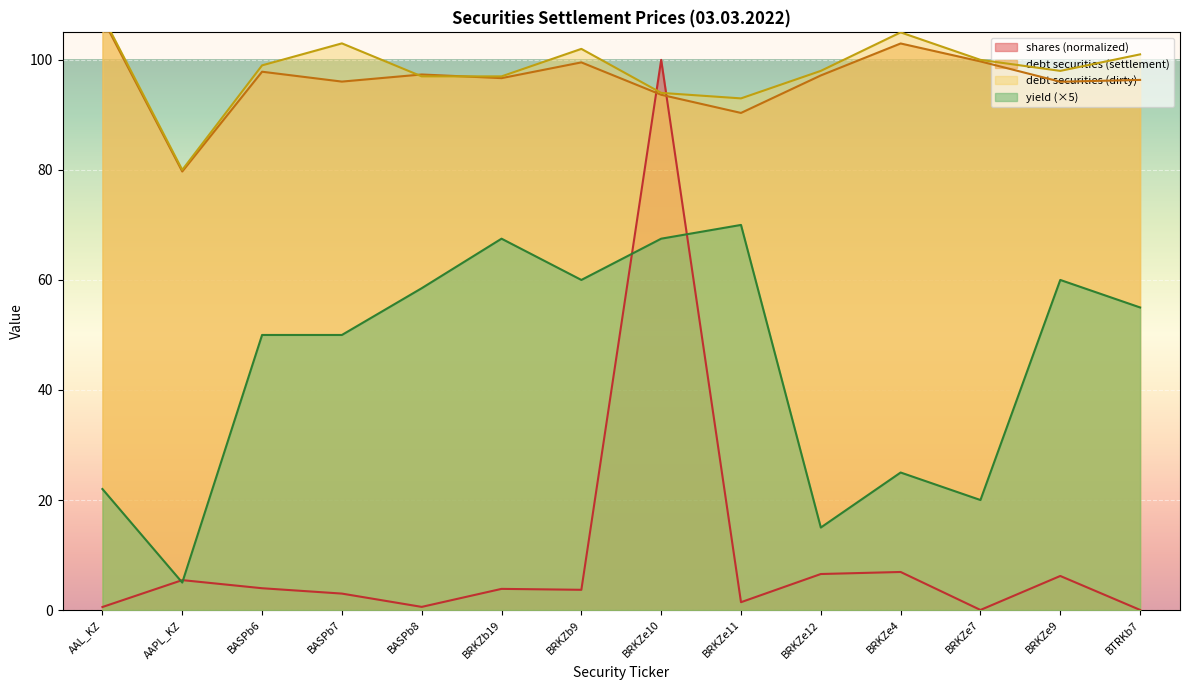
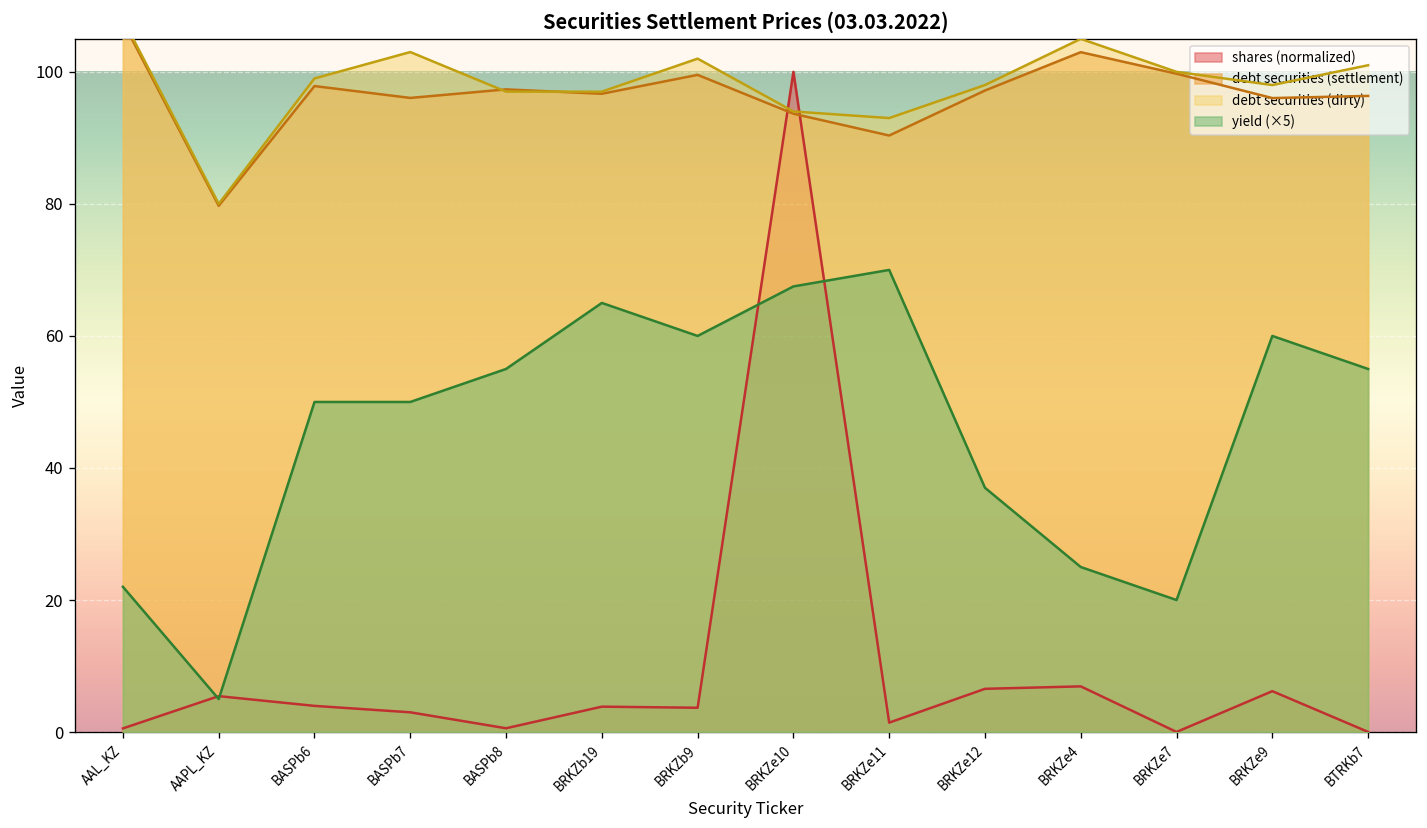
  {
    "shares (normalized)": {
      "AAL_KZ": 1,
      "BASPb6": 4,
      "BASPb7": 3,
      "BASPb8": 1,
      "BRKZb19": 4,
      "BRKZb9": 4,
      "BRKZe10": 100,
      "BRKZe11": 1,
      "BRKZe12": 7,
      "BRKZe4": 7,
      "BRKZe7": 0,
      "BRKZe9": 6,
      "BTRKb7": 0
    },
    "yield (×5)": {
      "AAL_KZ": 22,
      "BASPb6": 50,
      "BASPb7": 50,
-     "BASPb8": 59,
-     "BRKZb19": 68,
+     "BASPb8": 55,
+     "BRKZb19": 65,
      "BRKZb9": 60,
      "BRKZe10": 68,
      "BRKZe11": 70,
-     "BRKZe12": 15,
+     "BRKZe12": 37,
      "BRKZe4": 25,
      "BRKZe7": 20,
      "BRKZe9": 60,
      "BTRKb7": 55
    }
  }
